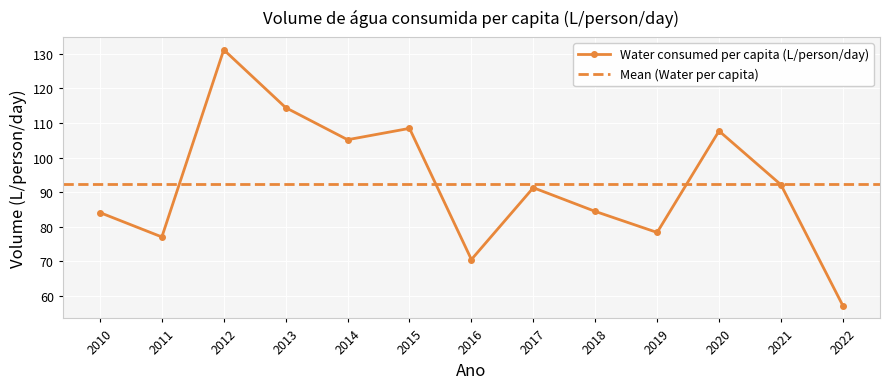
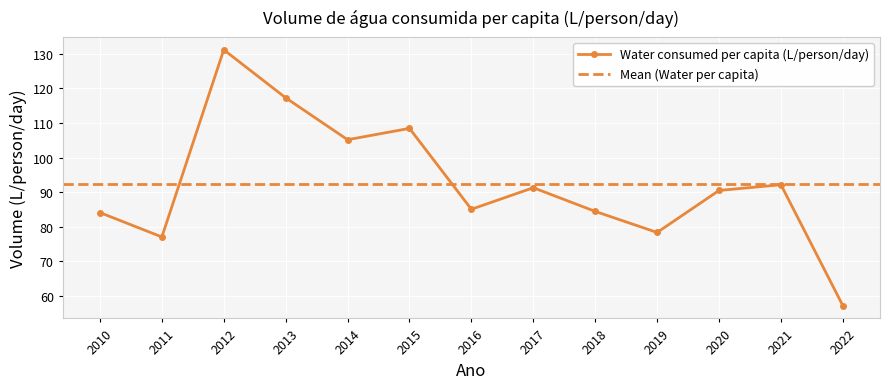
  {
    "2010": 84,
    "2011": 77,
    "2012": 131,
-   "2013": 114,
+   "2013": 117,
    "2014": 105,
    "2015": 108,
-   "2016": 71,
+   "2016": 85,
    "2017": 91,
    "2018": 84,
    "2019": 78,
-   "2020": 108,
+   "2020": 91,
    "2021": 92,
    "2022": 57
  }
